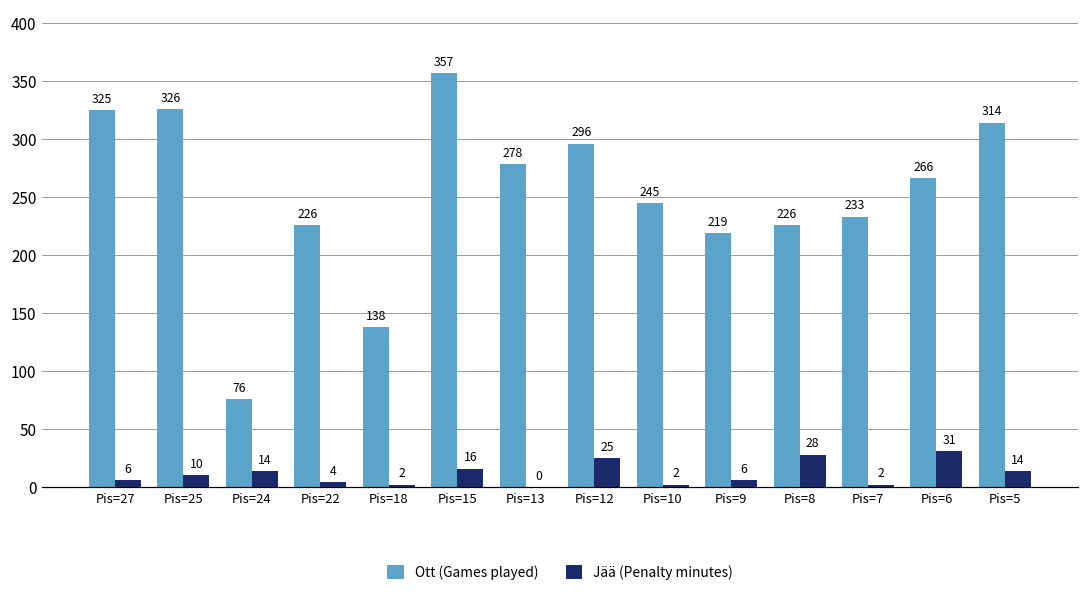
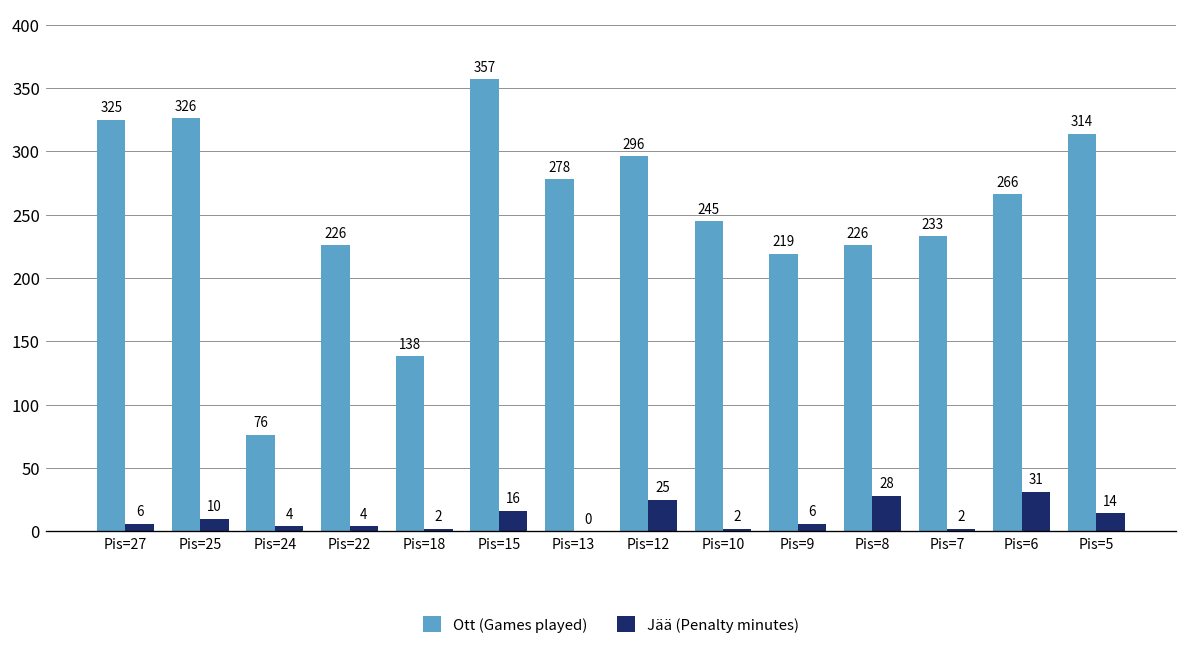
  {
    "Ott (Games played)": {
      "Pis=27": 325,
      "Pis=25": 326,
      "Pis=24": 76,
      "Pis=22": 226,
      "Pis=18": 138,
      "Pis=15": 357,
      "Pis=13": 278,
      "Pis=12": 296,
      "Pis=10": 245,
      "Pis=9": 219,
      "Pis=8": 226,
      "Pis=7": 233,
      "Pis=6": 266,
      "Pis=5": 314
    },
    "Jää (Penalty minutes)": {
      "Pis=27": 6,
      "Pis=25": 10,
-     "Pis=24": 14,
+     "Pis=24": 4,
      "Pis=22": 4,
      "Pis=18": 2,
      "Pis=15": 16,
      "Pis=13": 0,
      "Pis=12": 25,
      "Pis=10": 2,
      "Pis=9": 6,
      "Pis=8": 28,
      "Pis=7": 2,
      "Pis=6": 31,
      "Pis=5": 14
    }
  }
